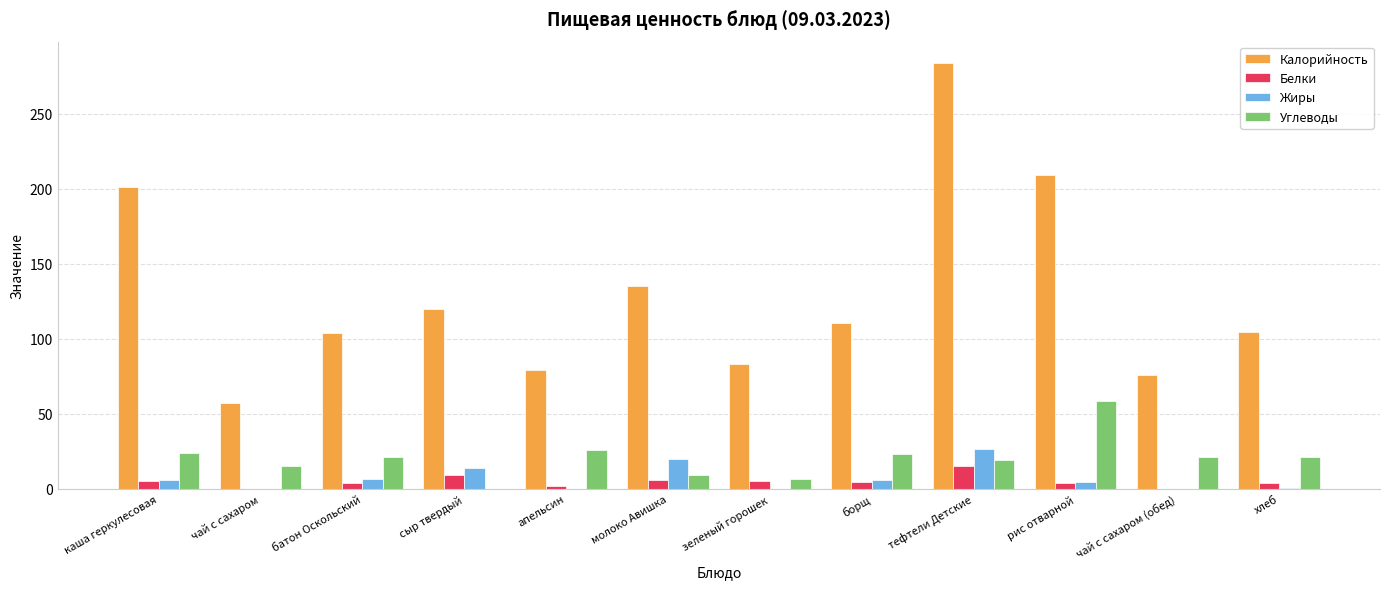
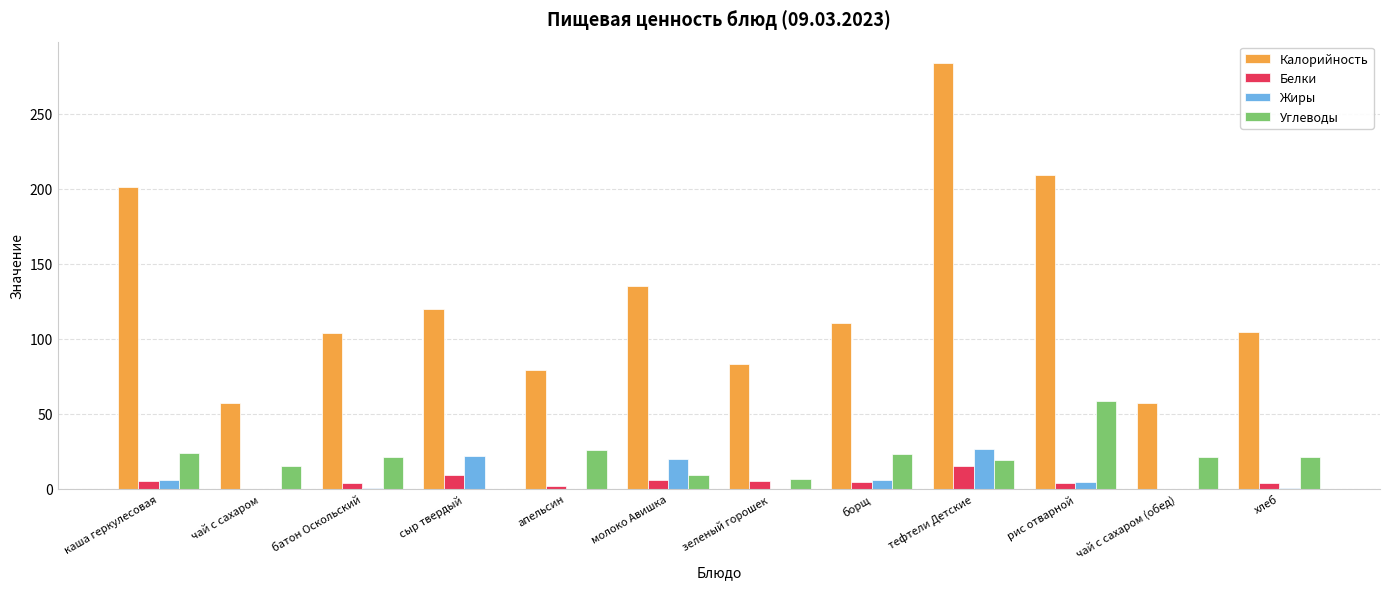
  {
    "Калорийность": {
      "каша геркулесовая": 201,
      "чай с сахаром": 57,
      "батон Оскольский": 104,
      "сыр твердый": 120,
      "апельсин": 79,
      "молоко Авишка": 135,
      "зеленый горошек": 83,
      "борщ": 110,
      "тефтели Детские": 284,
      "рис отварной": 209,
-     "чай с сахаром (обед)": 76,
+     "чай с сахаром (обед)": 57,
      "хлеб": 104
    },
    "Белки": {
      "каша геркулесовая": 5,
      "батон Оскольский": 4,
      "сыр твердый": 9,
      "апельсин": 2,
      "молоко Авишка": 6,
      "зеленый горошек": 5,
      "борщ": 5,
      "тефтели Детские": 15,
      "рис отварной": 4,
      "хлеб": 4
    },
    "Жиры": {
      "каша геркулесовая": 6,
      "чай с сахаром": 0,
-     "батон Оскольский": 7,
-     "сыр твердый": 14,
+     "батон Оскольский": 1,
+     "сыр твердый": 22,
      "апельсин": 0,
      "молоко Авишка": 20,
      "борщ": 6,
      "тефтели Детские": 27,
      "рис отварной": 5,
      "чай с сахаром (обед)": 0
    },
    "Углеводы": {
      "каша геркулесовая": 24,
      "чай с сахаром": 15,
      "батон Оскольский": 22,
      "сыр твердый": 0,
      "апельсин": 26,
      "молоко Авишка": 9,
      "зеленый горошек": 7,
      "борщ": 23,
      "тефтели Детские": 19,
      "рис отварной": 59,
      "чай с сахаром (обед)": 21,
      "хлеб": 22
    }
  }
